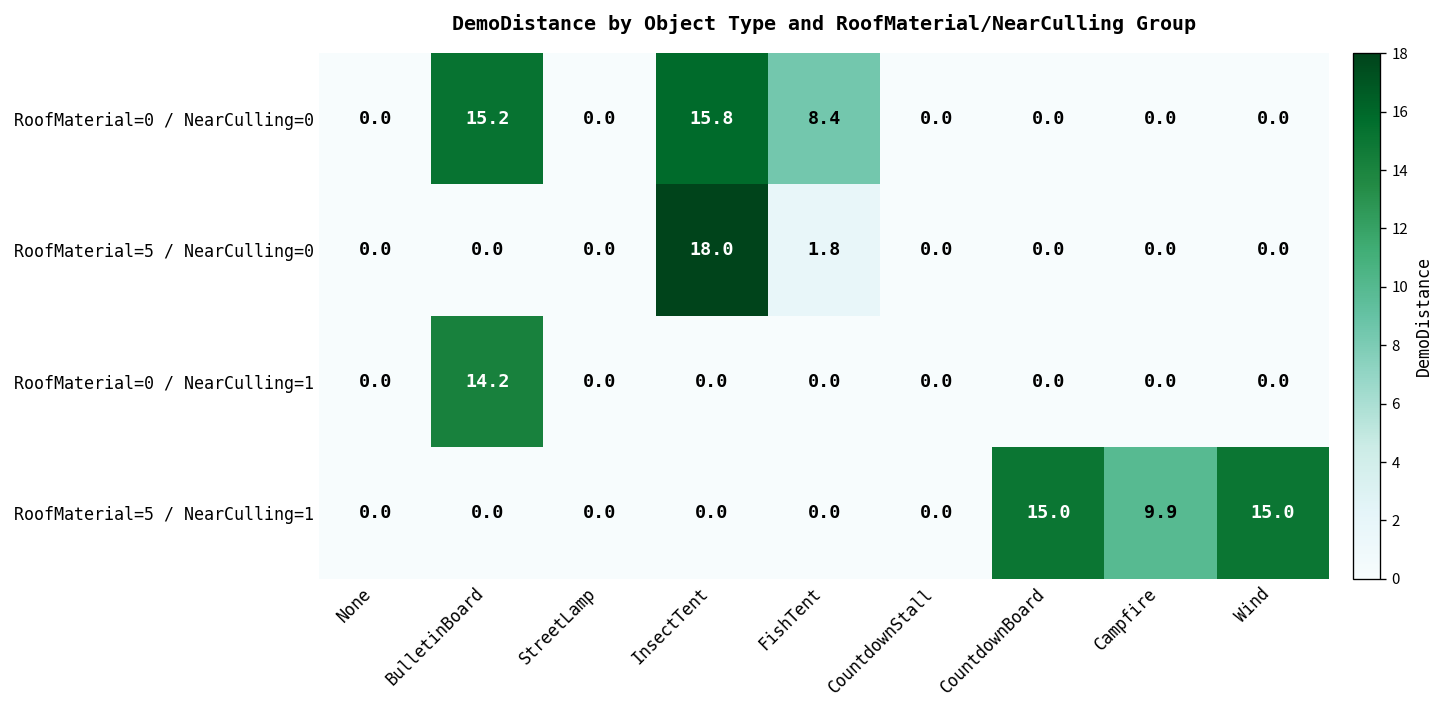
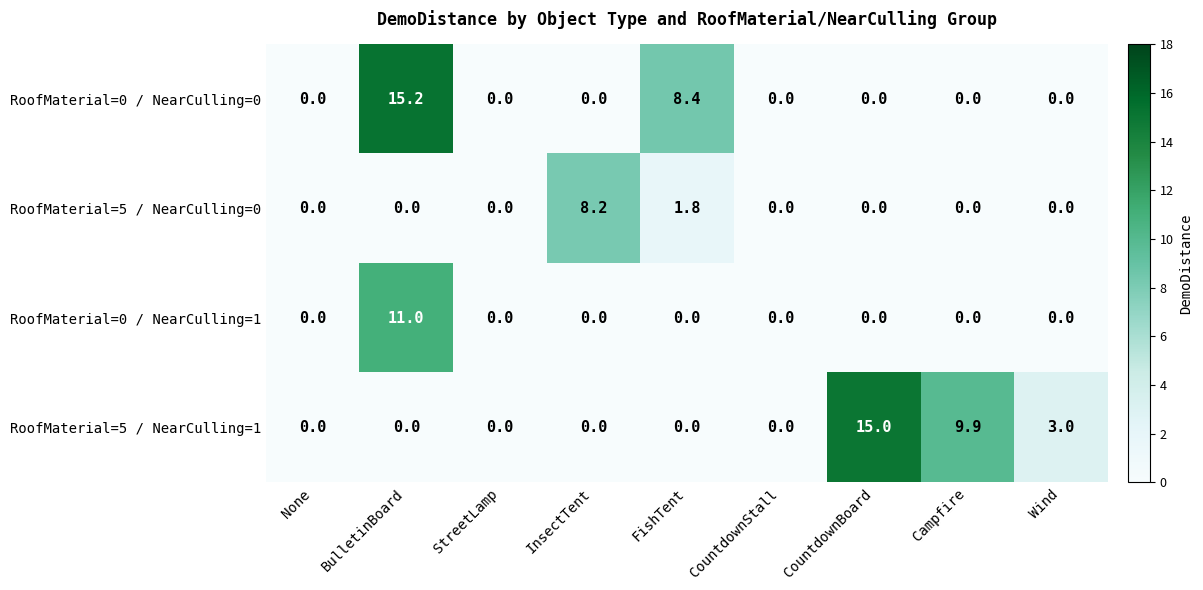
  {
    "RoofMaterial=0 / NearCulling=0": {
      "None": 0.0,
      "BulletinBoard": 15.2,
      "StreetLamp": 0.0,
-     "InsectTent": 15.8,
+     "InsectTent": 0.0,
      "FishTent": 8.4,
      "CountdownStall": 0.0,
      "CountdownBoard": 0.0,
      "Campfire": 0.0,
      "Wind": 0.0
    },
    "RoofMaterial=5 / NearCulling=0": {
      "None": 0.0,
      "BulletinBoard": 0.0,
      "StreetLamp": 0.0,
-     "InsectTent": 18.0,
+     "InsectTent": 8.2,
      "FishTent": 1.8,
      "CountdownStall": 0.0,
      "CountdownBoard": 0.0,
      "Campfire": 0.0,
      "Wind": 0.0
    },
    "RoofMaterial=0 / NearCulling=1": {
      "None": 0.0,
-     "BulletinBoard": 14.2,
+     "BulletinBoard": 11.0,
      "StreetLamp": 0.0,
      "InsectTent": 0.0,
      "FishTent": 0.0,
      "CountdownStall": 0.0,
      "CountdownBoard": 0.0,
      "Campfire": 0.0,
      "Wind": 0.0
    },
    "RoofMaterial=5 / NearCulling=1": {
      "None": 0.0,
      "BulletinBoard": 0.0,
      "StreetLamp": 0.0,
      "InsectTent": 0.0,
      "FishTent": 0.0,
      "CountdownStall": 0.0,
      "CountdownBoard": 15.0,
      "Campfire": 9.9,
-     "Wind": 15.0
+     "Wind": 3.0
    }
  }
